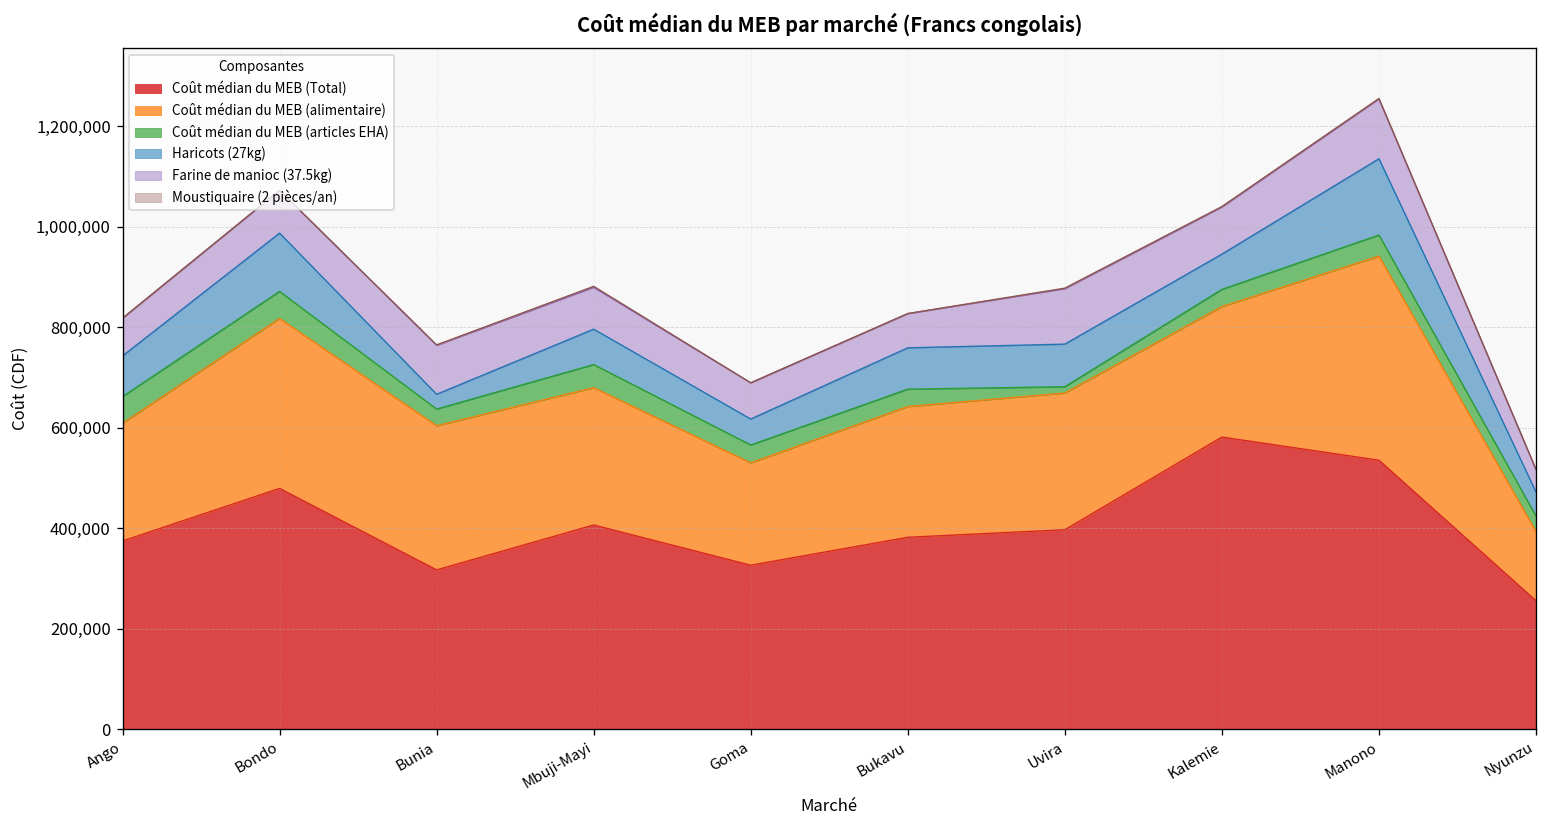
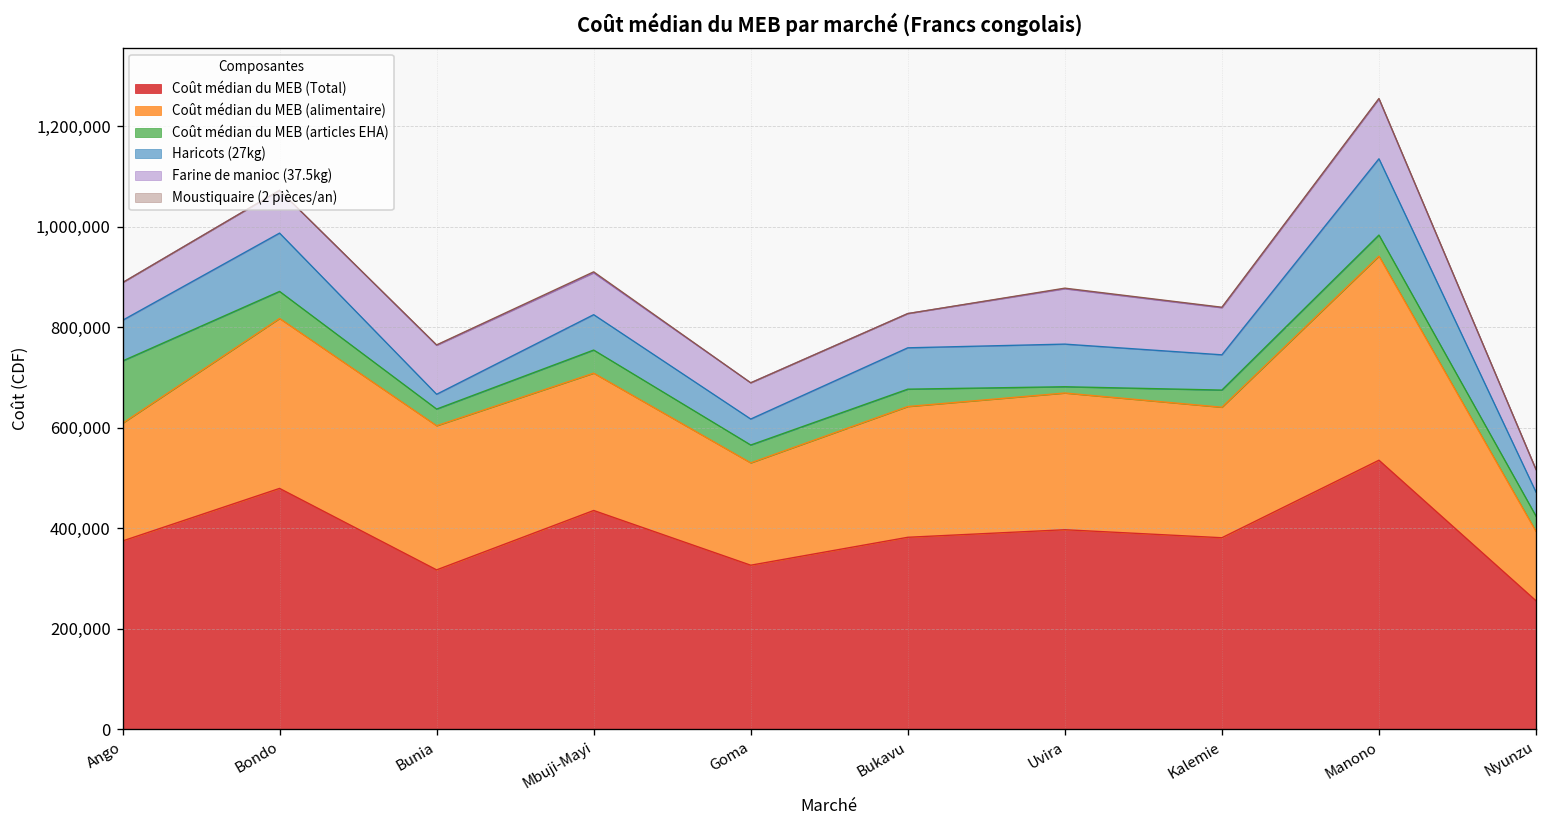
  {
    "Coût médian du MEB (Total)": {
      "Ango": "370,000",
      "Bondo": "480,000",
      "Bunia": "320,000",
-     "Mbuji-Mayi": "410,000",
+     "Mbuji-Mayi": "440,000",
      "Goma": "330,000",
      "Bukavu": "380,000",
      "Uvira": "400,000",
-     "Kalemie": "580,000",
+     "Kalemie": "380,000",
      "Manono": "540,000",
      "Nyunzu": "260,000"
    },
    "Coût médian du MEB (alimentaire)": {
      "Ango": "230,000",
      "Bondo": "340,000",
      "Bunia": "290,000",
      "Mbuji-Mayi": "270,000",
      "Goma": "200,000",
      "Bukavu": "260,000",
      "Uvira": "270,000",
      "Kalemie": "260,000",
      "Manono": "410,000",
      "Nyunzu": "140,000"
    },
    "Coût médian du MEB (articles EHA)": {
-     "Ango": "50,000",
+     "Ango": "120,000",
      "Bondo": "50,000",
      "Bunia": "30,000",
      "Mbuji-Mayi": "50,000",
      "Goma": "40,000",
      "Bukavu": "30,000",
      "Uvira": "10,000",
      "Kalemie": "30,000",
      "Manono": "40,000",
      "Nyunzu": "30,000"
    },
    "Haricots (27kg)": {
      "Ango": "80,000",
      "Bondo": "120,000",
      "Bunia": "30,000",
      "Mbuji-Mayi": "70,000",
      "Goma": "50,000",
      "Bukavu": "80,000",
      "Uvira": "80,000",
      "Kalemie": "70,000",
      "Manono": "150,000",
      "Nyunzu": "50,000"
    }
  }
